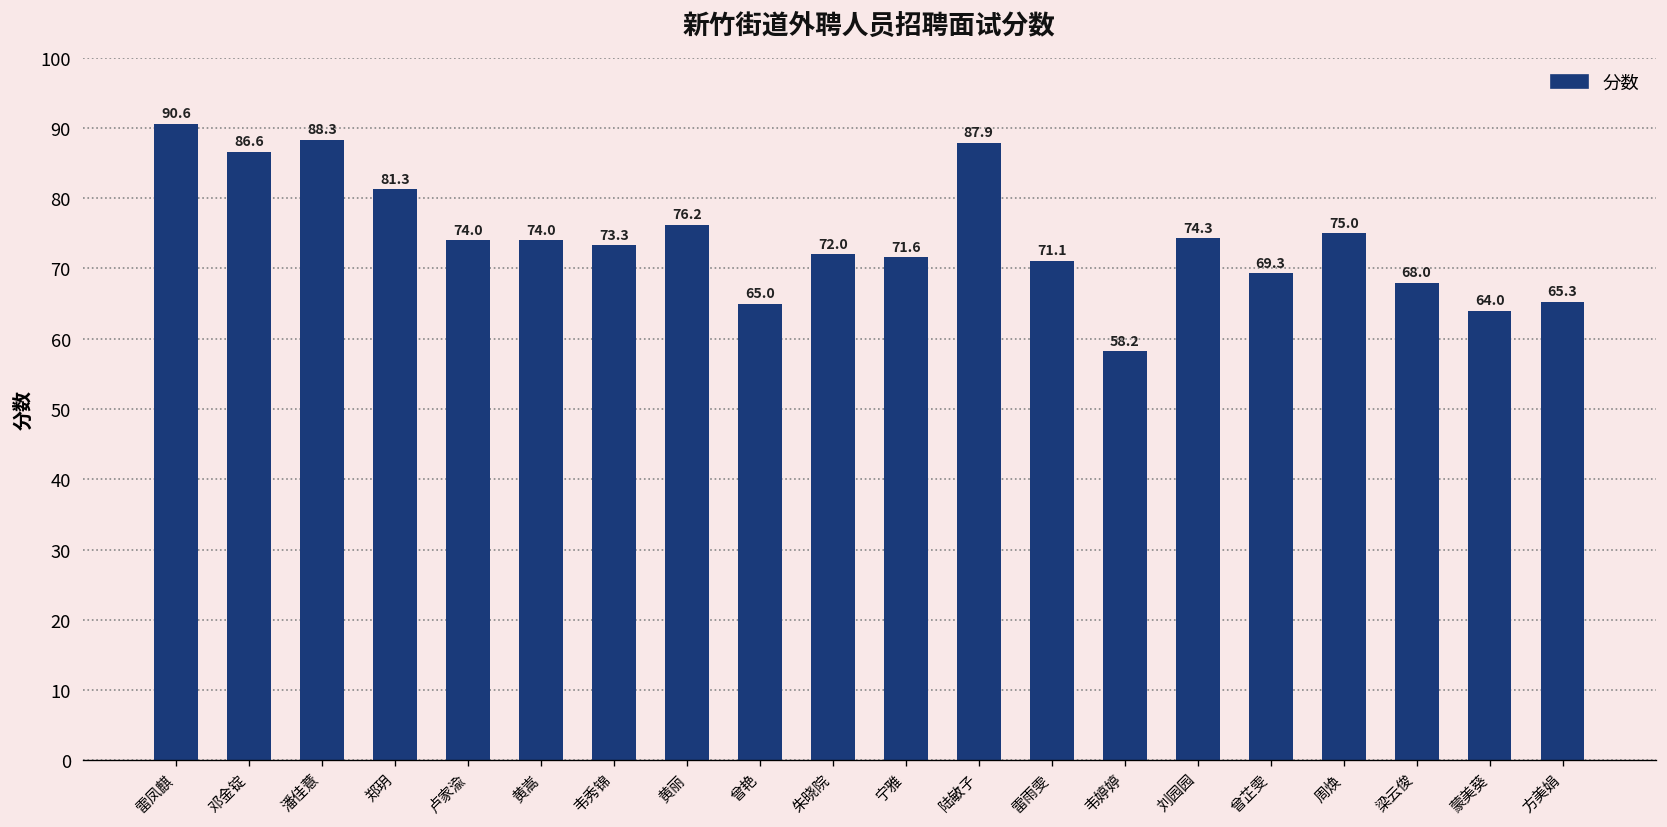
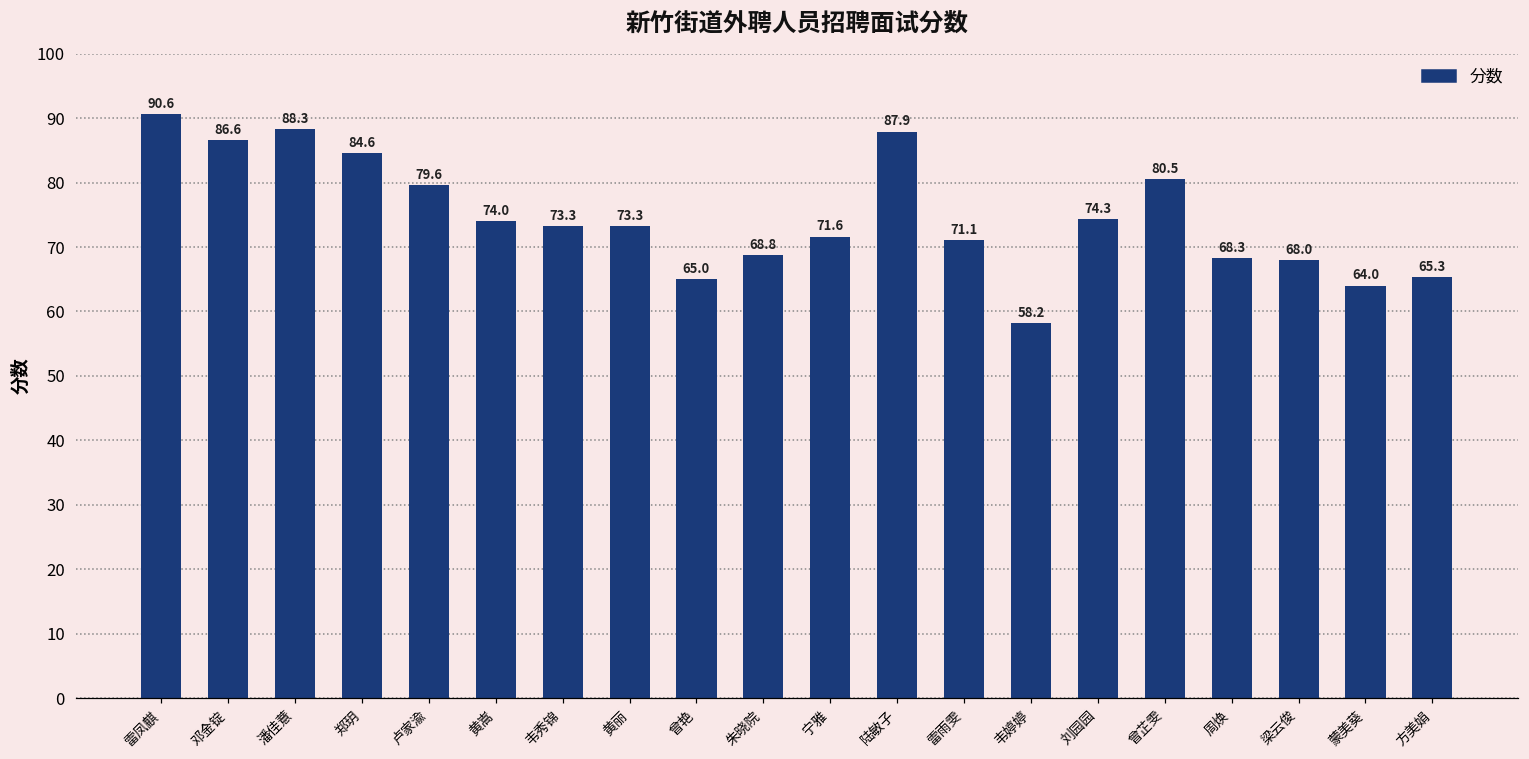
  {
    "雷凤麒": 90.6,
    "邓金锭": 86.6,
    "潘佳薏": 88.3,
-   "郑玥": 81.3,
-   "卢家渝": 74.0,
+   "郑玥": 84.6,
+   "卢家渝": 79.6,
    "黄嵩": 74.0,
    "韦秀锦": 73.3,
-   "黄丽": 76.2,
+   "黄丽": 73.3,
    "曾艳": 65.0,
-   "朱晓院": 72.0,
+   "朱晓院": 68.8,
    "宁雅": 71.6,
    "陆敏子": 87.9,
    "雷雨雯": 71.1,
    "韦婷婷": 58.2,
    "刘园园": 74.3,
-   "曾芷雯": 69.3,
-   "周焕": 75.0,
+   "曾芷雯": 80.5,
+   "周焕": 68.3,
    "梁云俊": 68.0,
    "蒙美葵": 64.0,
    "方美娟": 65.3
  }
